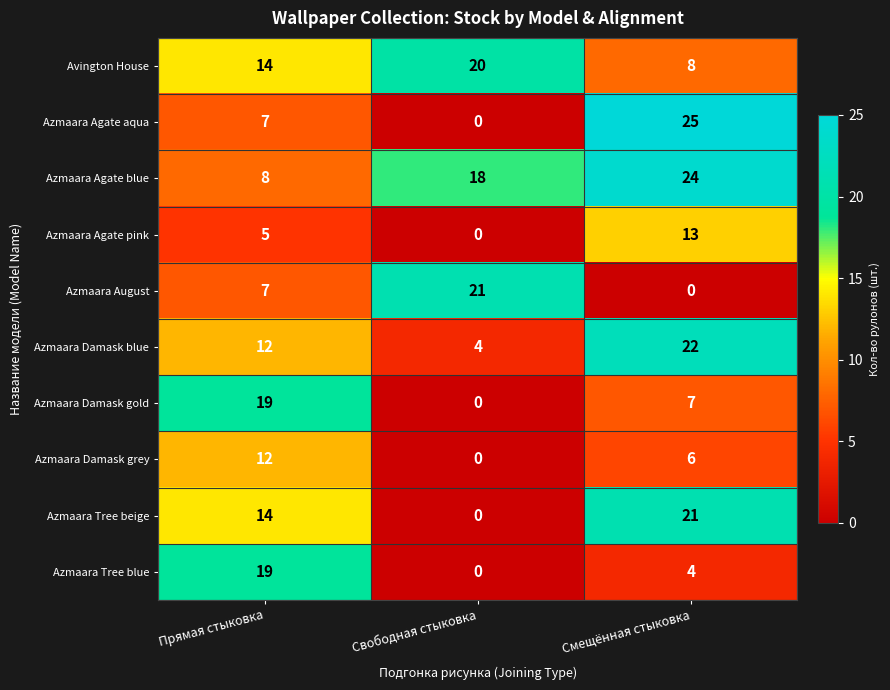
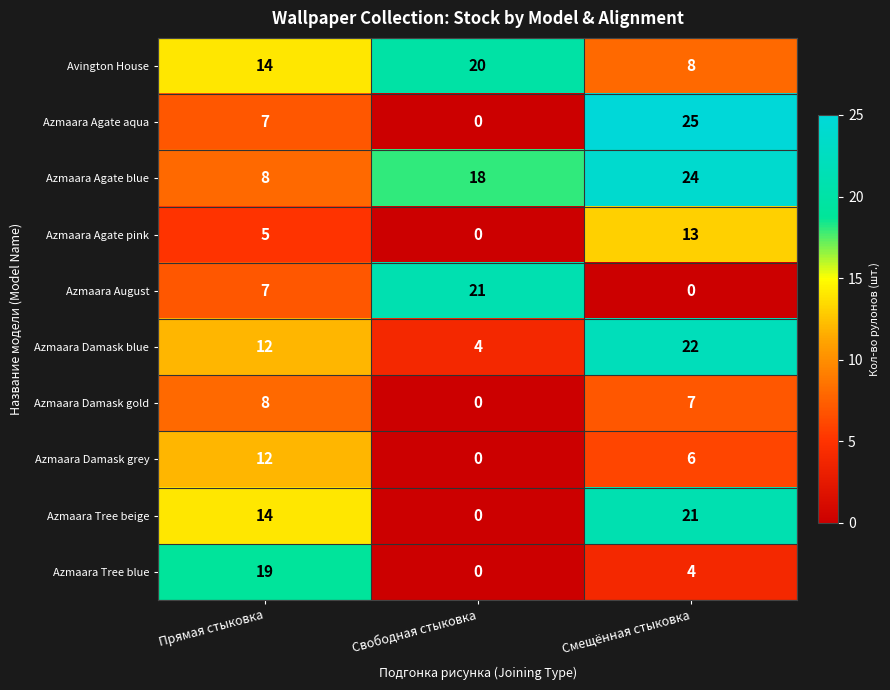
  {
    "Avington House": {
      "Прямая стыковка": 14,
      "Свободная стыковка": 20,
      "Смещённая стыковка": 8
    },
    "Azmaara Agate aqua": {
      "Прямая стыковка": 7,
      "Свободная стыковка": 0,
      "Смещённая стыковка": 25
    },
    "Azmaara Agate blue": {
      "Прямая стыковка": 8,
      "Свободная стыковка": 18,
      "Смещённая стыковка": 24
    },
    "Azmaara Agate pink": {
      "Прямая стыковка": 5,
      "Свободная стыковка": 0,
      "Смещённая стыковка": 13
    },
    "Azmaara August": {
      "Прямая стыковка": 7,
      "Свободная стыковка": 21,
      "Смещённая стыковка": 0
    },
    "Azmaara Damask blue": {
      "Прямая стыковка": 12,
      "Свободная стыковка": 4,
      "Смещённая стыковка": 22
    },
    "Azmaara Damask gold": {
-     "Прямая стыковка": 19,
+     "Прямая стыковка": 8,
      "Свободная стыковка": 0,
      "Смещённая стыковка": 7
    },
    "Azmaara Damask grey": {
      "Прямая стыковка": 12,
      "Свободная стыковка": 0,
      "Смещённая стыковка": 6
    },
    "Azmaara Tree beige": {
      "Прямая стыковка": 14,
      "Свободная стыковка": 0,
      "Смещённая стыковка": 21
    },
    "Azmaara Tree blue": {
      "Прямая стыковка": 19,
      "Свободная стыковка": 0,
      "Смещённая стыковка": 4
    }
  }
